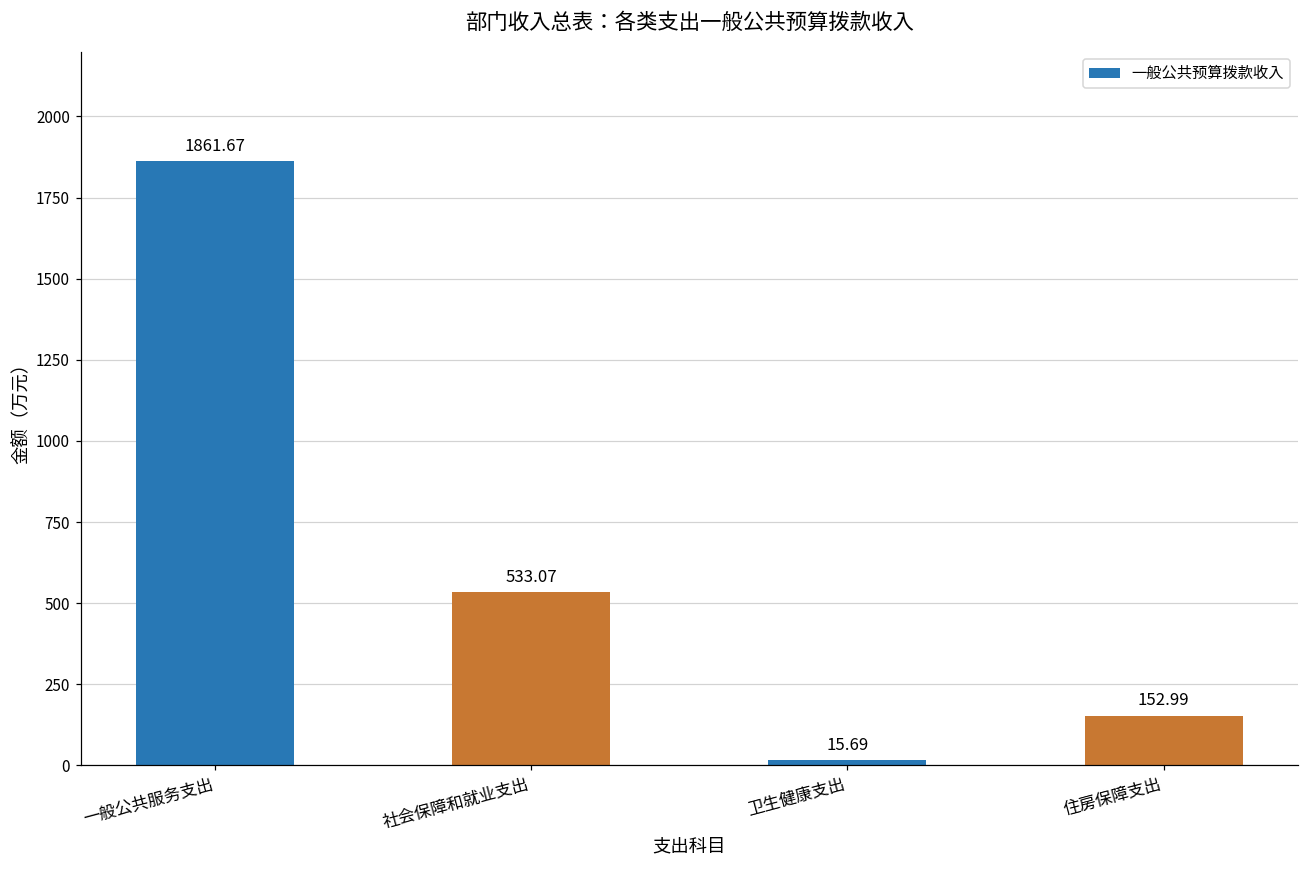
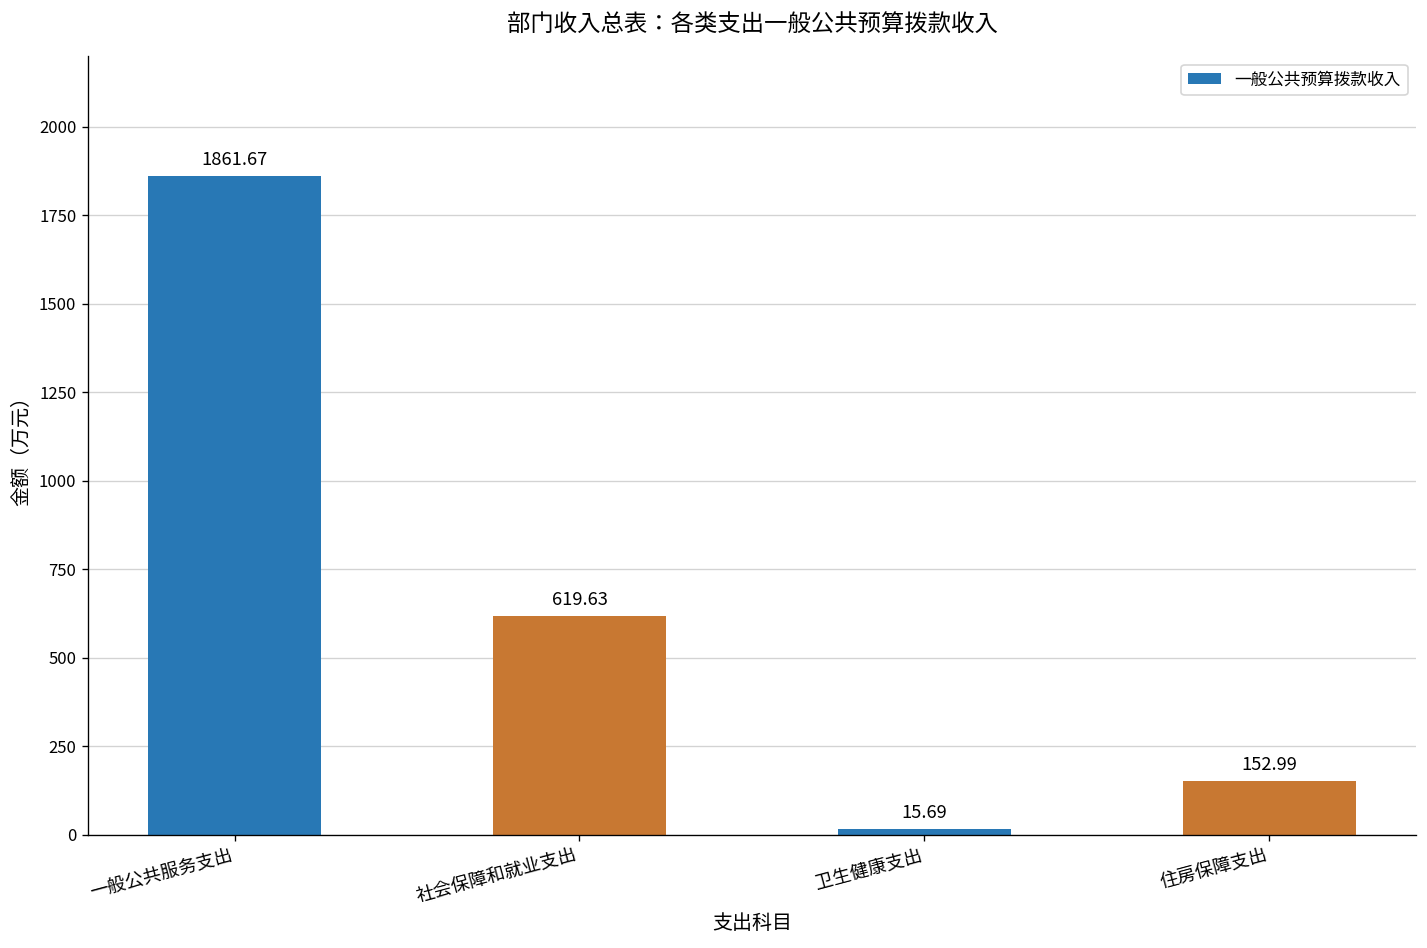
  {
    "一般公共服务支出": 1861.67,
-   "社会保障和就业支出": 533.07,
+   "社会保障和就业支出": 619.63,
    "卫生健康支出": 15.69,
    "住房保障支出": 152.99
  }
